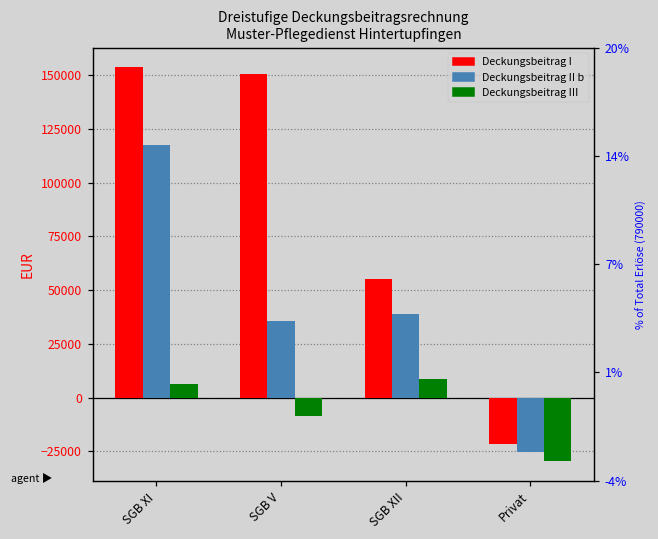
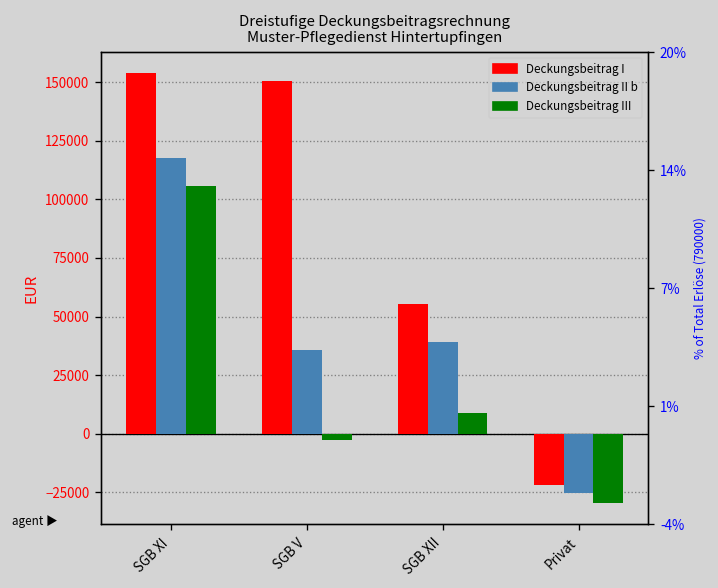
  {
    "Deckungsbeitrag I": {
      "SGB XI": 154000,
      "SGB V": 151000,
      "SGB XII": 55000,
      "Privat": -22000
    },
    "Deckungsbeitrag II b": {
      "SGB XI": 118000,
      "SGB V": 36000,
      "SGB XII": 39000,
      "Privat": -25000
    },
    "Deckungsbeitrag III": {
-     "SGB XI": 6000,
-     "SGB V": -9000,
+     "SGB XI": 106000,
+     "SGB V": -3000,
      "SGB XII": 9000,
      "Privat": -30000
    }
  }
